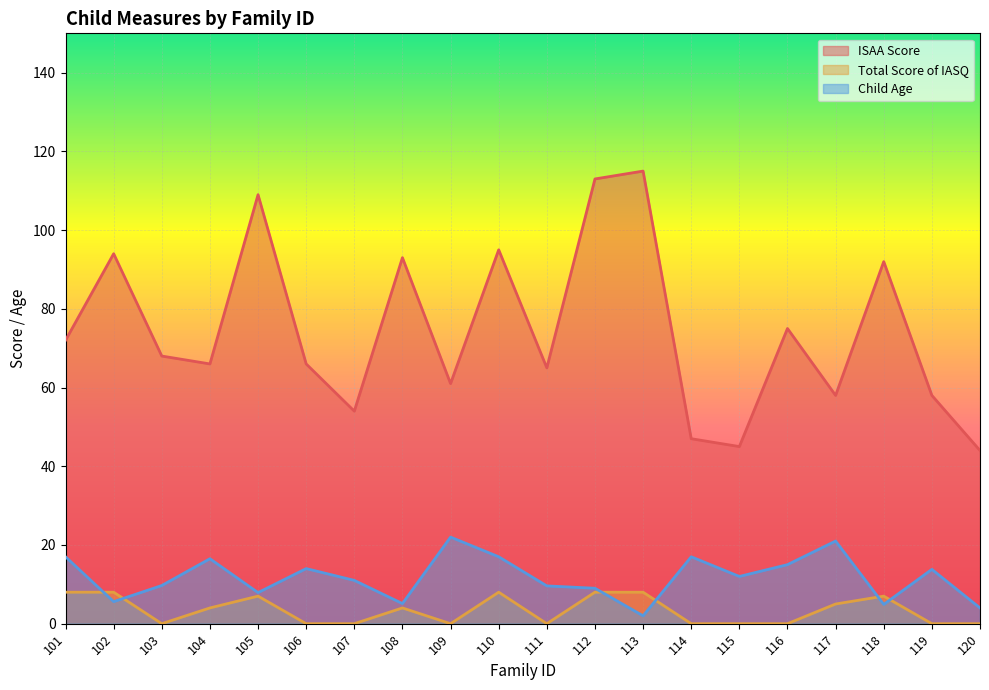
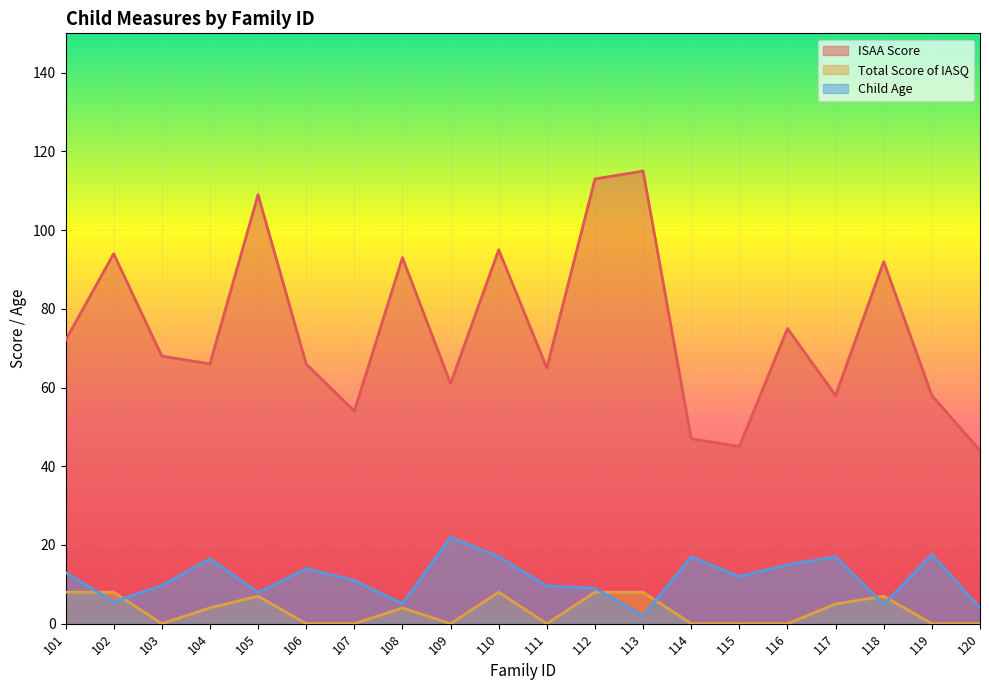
  {
    "Child Age": {
-     "101": 17,
+     "101": 13,
      "102": 6,
      "103": 10,
      "104": 17,
      "105": 8,
      "106": 14,
      "107": 11,
      "108": 5,
      "109": 22,
      "110": 17,
      "111": 10,
      "112": 9,
      "113": 2,
      "114": 17,
      "115": 12,
      "116": 15,
-     "117": 21,
+     "117": 17,
      "118": 5,
-     "119": 14,
+     "119": 18,
      "120": 4
    }
  }
